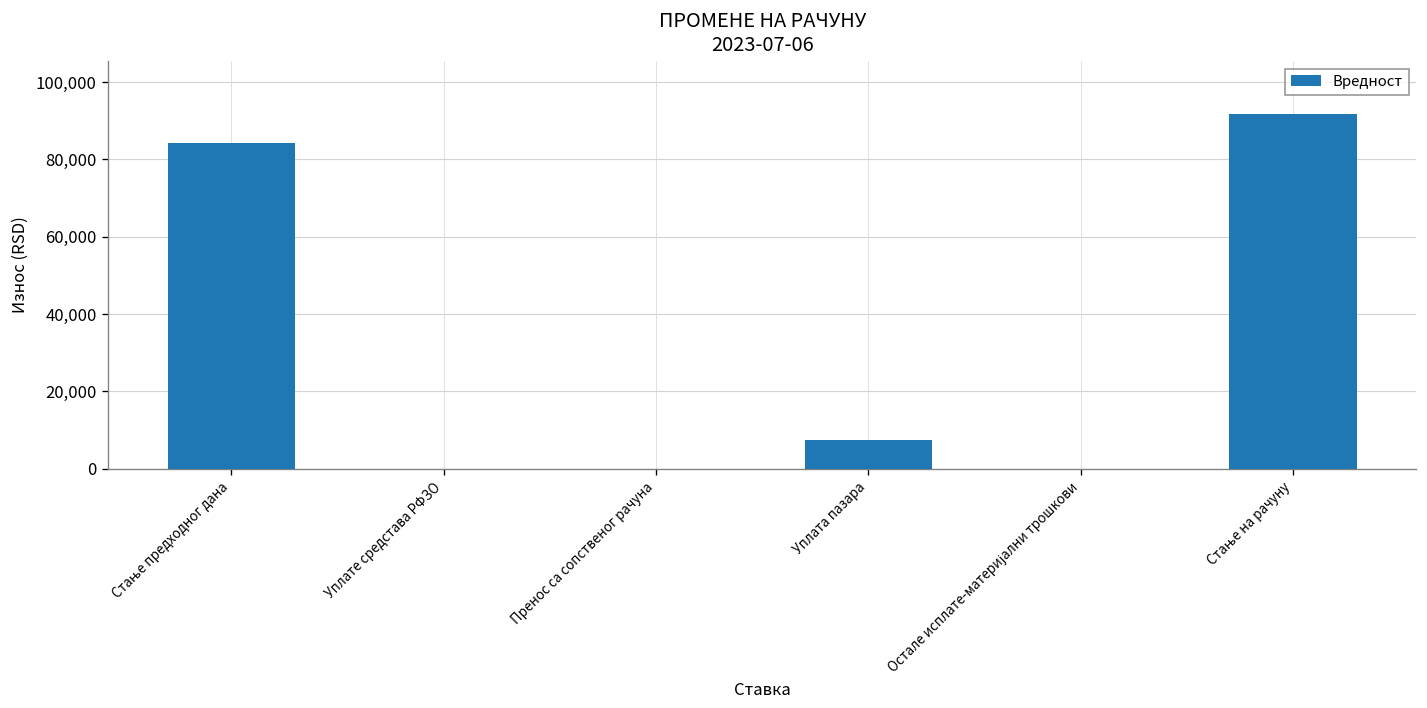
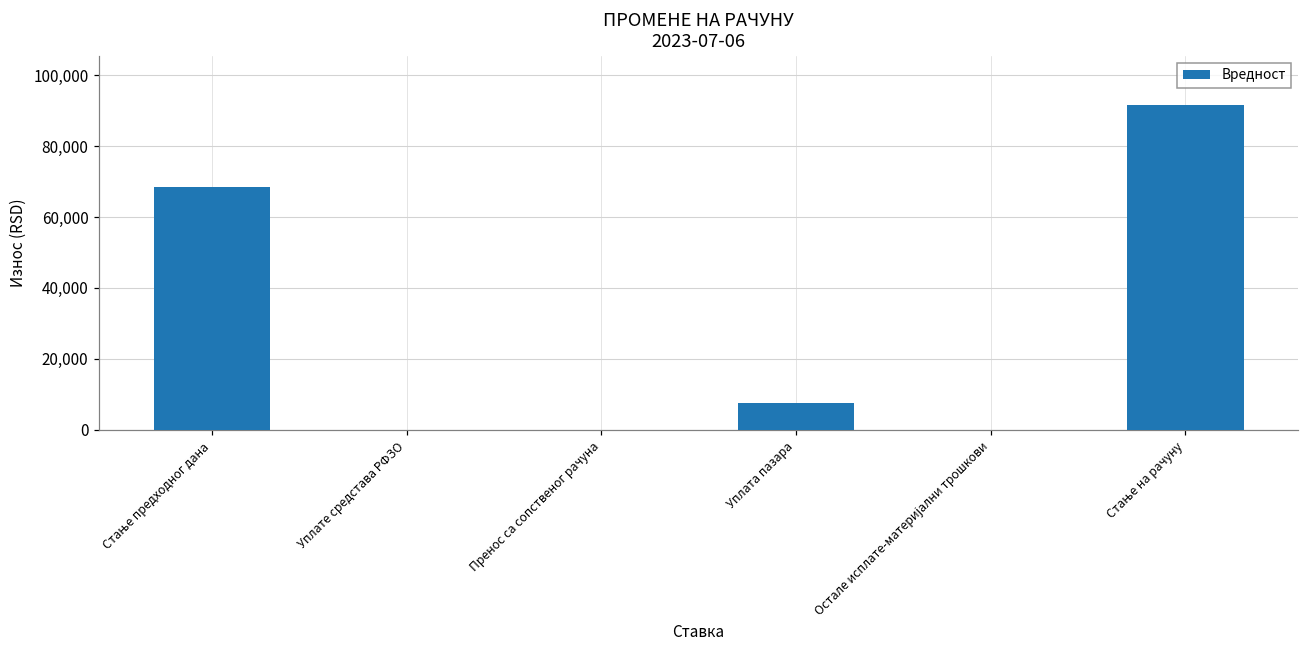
  {
-   "Стање предходног дана": "84,000",
+   "Стање предходног дана": "68,000",
    "Уплате средстава РФЗО": "0",
    "Пренос са сопственог рачуна": "0",
    "Уплата пазара": "7,000",
    "Остале исплате-материјални трошкови": "0",
    "Стање на рачуну": "92,000"
  }
